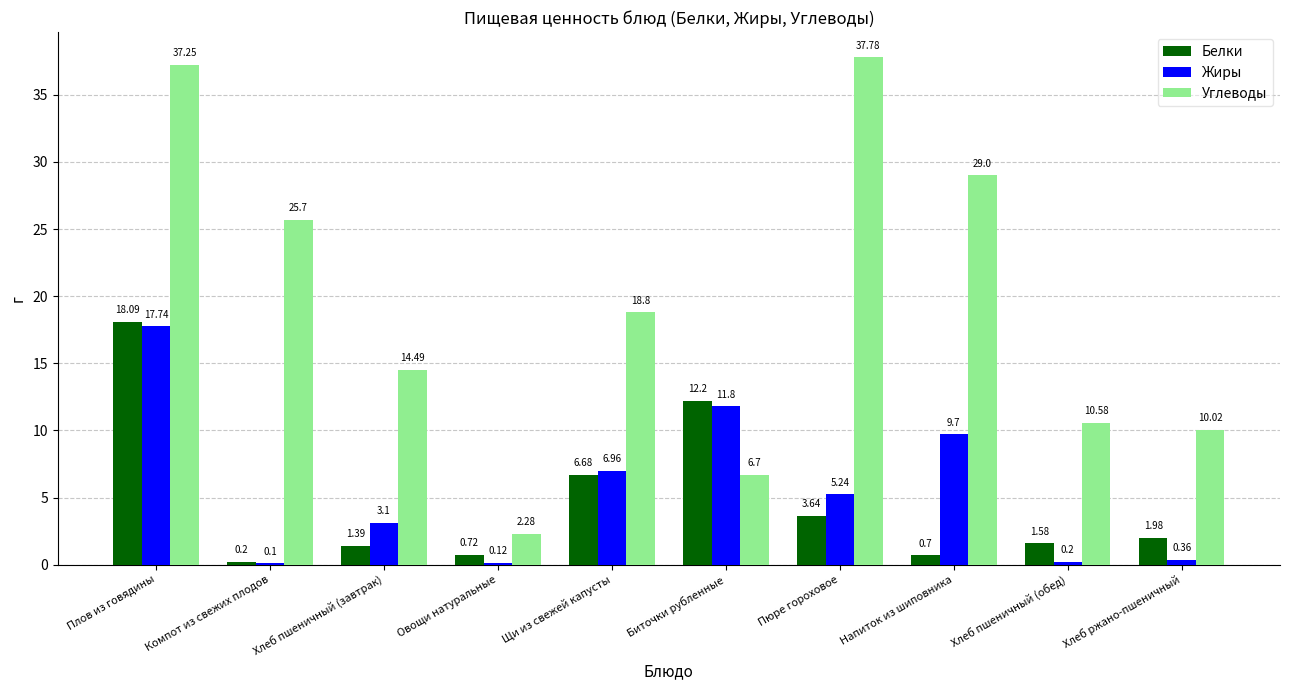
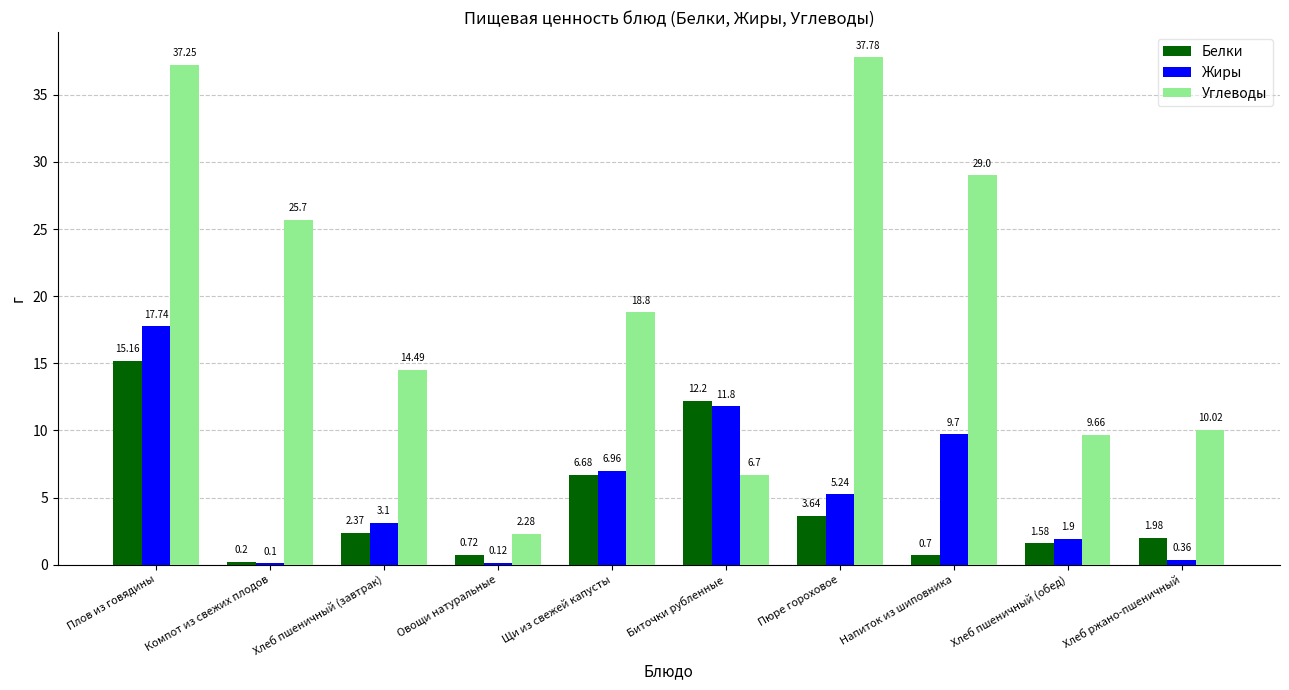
  {
    "Белки": {
-     "Плов из говядины": 18.09,
+     "Плов из говядины": 15.16,
      "Компот из свежих плодов": 0.2,
-     "Хлеб пшеничный (завтрак)": 1.39,
+     "Хлеб пшеничный (завтрак)": 2.37,
      "Овощи натуральные": 0.72,
      "Щи из свежей капусты": 6.68,
      "Биточки рубленные": 12.2,
      "Пюре гороховое": 3.64,
      "Напиток из шиповника": 0.7,
      "Хлеб пшеничный (обед)": 1.58,
      "Хлеб ржано-пшеничный": 1.98
    },
    "Жиры": {
      "Плов из говядины": 17.74,
      "Компот из свежих плодов": 0.1,
      "Хлеб пшеничный (завтрак)": 3.1,
      "Овощи натуральные": 0.12,
      "Щи из свежей капусты": 6.96,
      "Биточки рубленные": 11.8,
      "Пюре гороховое": 5.24,
      "Напиток из шиповника": 9.7,
-     "Хлеб пшеничный (обед)": 0.2,
+     "Хлеб пшеничный (обед)": 1.9,
      "Хлеб ржано-пшеничный": 0.36
    },
    "Углеводы": {
      "Плов из говядины": 37.25,
      "Компот из свежих плодов": 25.7,
      "Хлеб пшеничный (завтрак)": 14.49,
      "Овощи натуральные": 2.28,
      "Щи из свежей капусты": 18.8,
      "Биточки рубленные": 6.7,
      "Пюре гороховое": 37.78,
      "Напиток из шиповника": 29.0,
-     "Хлеб пшеничный (обед)": 10.58,
+     "Хлеб пшеничный (обед)": 9.66,
      "Хлеб ржано-пшеничный": 10.02
    }
  }
